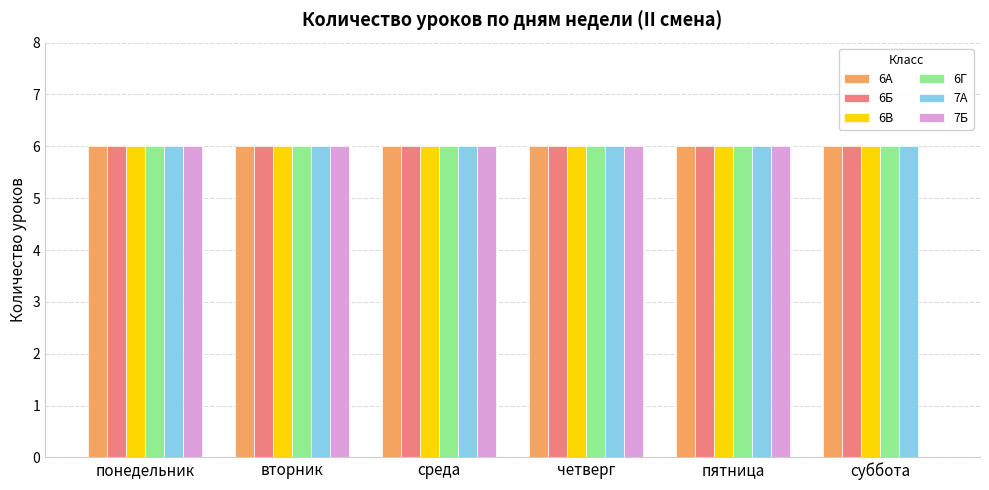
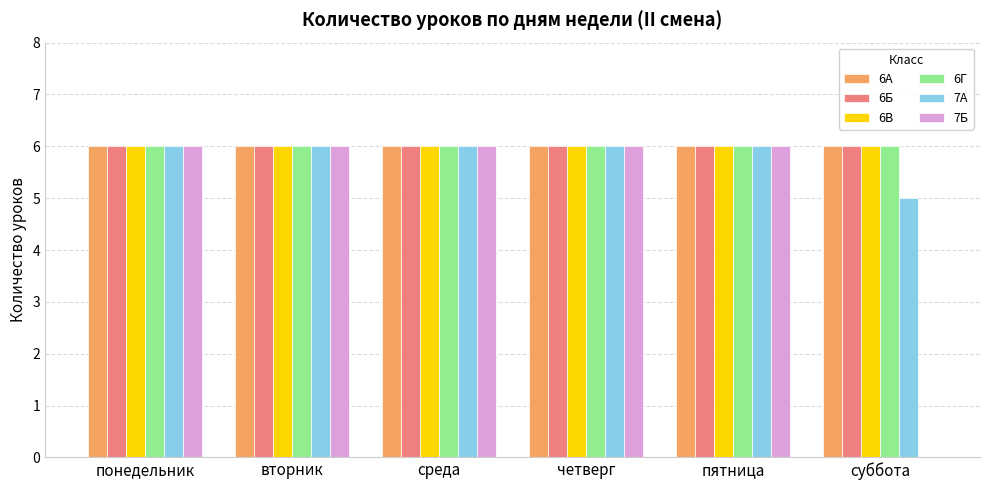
  {
    "6В": {
      "понедельник": 6,
      "вторник": 6,
      "среда": 6,
      "четверг": 6,
      "пятница": 6,
      "суббота": 6
    },
    "6Г": {
      "понедельник": 6,
      "вторник": 6,
      "среда": 6,
      "четверг": 6,
      "пятница": 6,
      "суббота": 6
    },
    "7А": {
      "понедельник": 6,
      "вторник": 6,
      "среда": 6,
      "четверг": 6,
      "пятница": 6,
-     "суббота": 6
+     "суббота": 5
    },
    "7Б": {
      "понедельник": 6,
      "вторник": 6,
      "среда": 6,
      "четверг": 6,
      "пятница": 6,
      "суббота": 0
    }
  }
